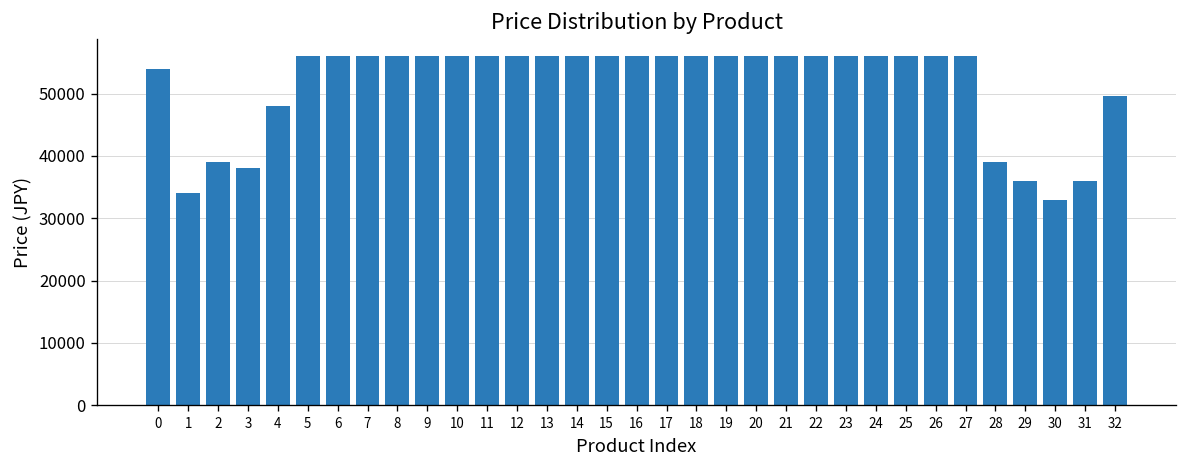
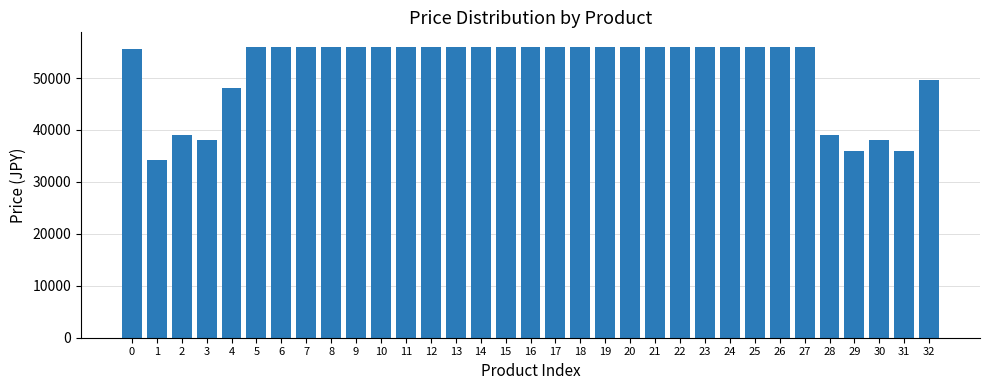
  {
-   "0": 54000,
+   "0": 56000,
    "1": 34000,
    "2": 39000,
    "3": 38000,
    "4": 48000,
    "5": 56000,
    "6": 56000,
    "7": 56000,
    "8": 56000,
    "9": 56000,
    "10": 56000,
    "11": 56000,
    "12": 56000,
    "13": 56000,
    "14": 56000,
    "15": 56000,
    "16": 56000,
    "17": 56000,
    "18": 56000,
    "19": 56000,
    "20": 56000,
    "21": 56000,
    "22": 56000,
    "23": 56000,
    "24": 56000,
    "25": 56000,
    "26": 56000,
    "27": 56000,
    "28": 39000,
    "29": 36000,
-   "30": 33000,
+   "30": 38000,
    "31": 36000,
    "32": 50000
  }
